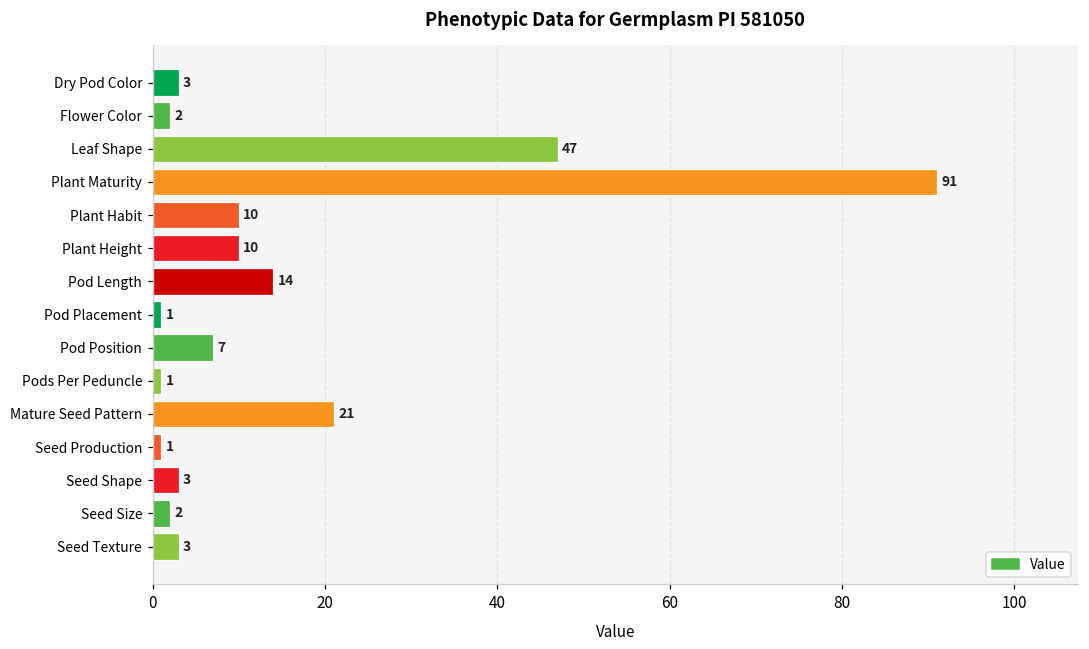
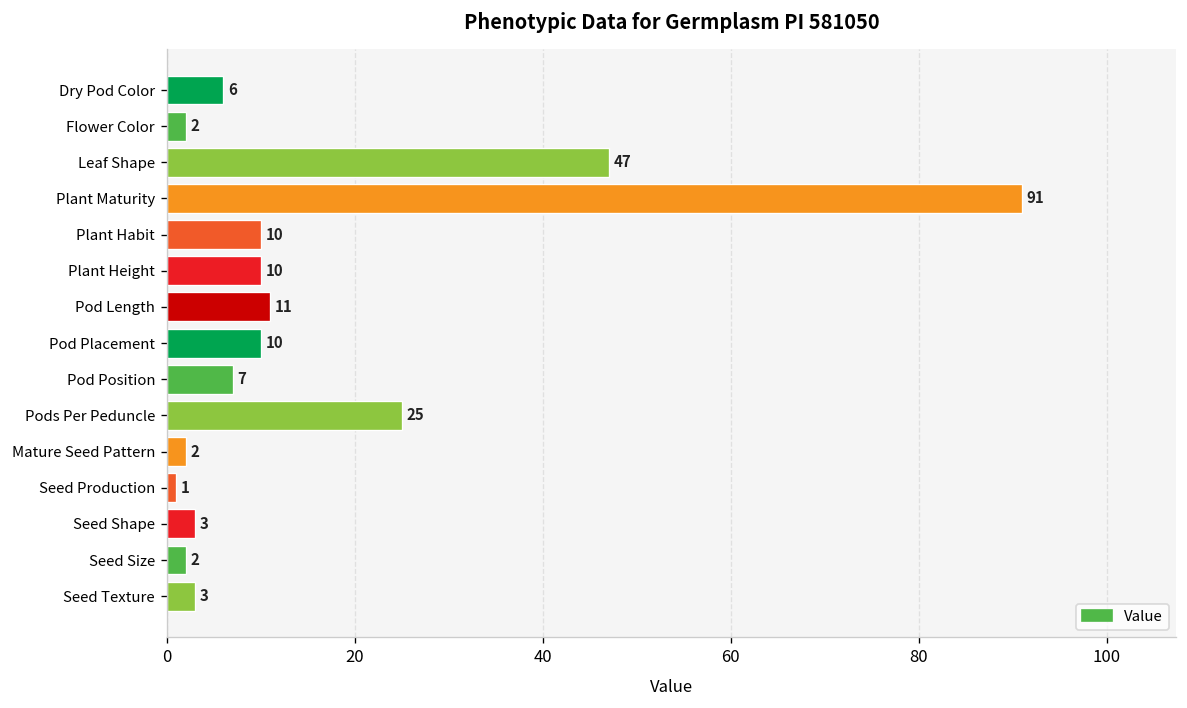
  {
-   "Dry Pod Color": 3,
+   "Dry Pod Color": 6,
    "Flower Color": 2,
    "Leaf Shape": 47,
    "Plant Maturity": 91,
    "Plant Habit": 10,
    "Plant Height": 10,
-   "Pod Length": 14,
-   "Pod Placement": 1,
+   "Pod Length": 11,
+   "Pod Placement": 10,
    "Pod Position": 7,
-   "Pods Per Peduncle": 1,
-   "Mature Seed Pattern": 21,
+   "Pods Per Peduncle": 25,
+   "Mature Seed Pattern": 2,
    "Seed Production": 1,
    "Seed Shape": 3,
    "Seed Size": 2,
    "Seed Texture": 3
  }
